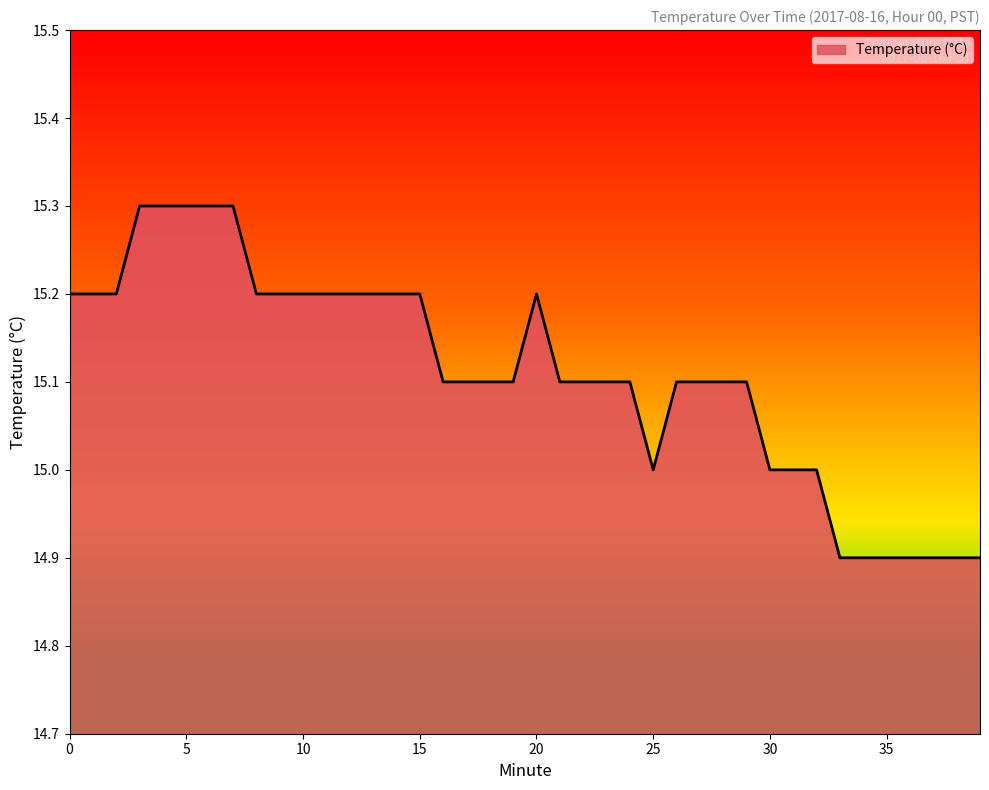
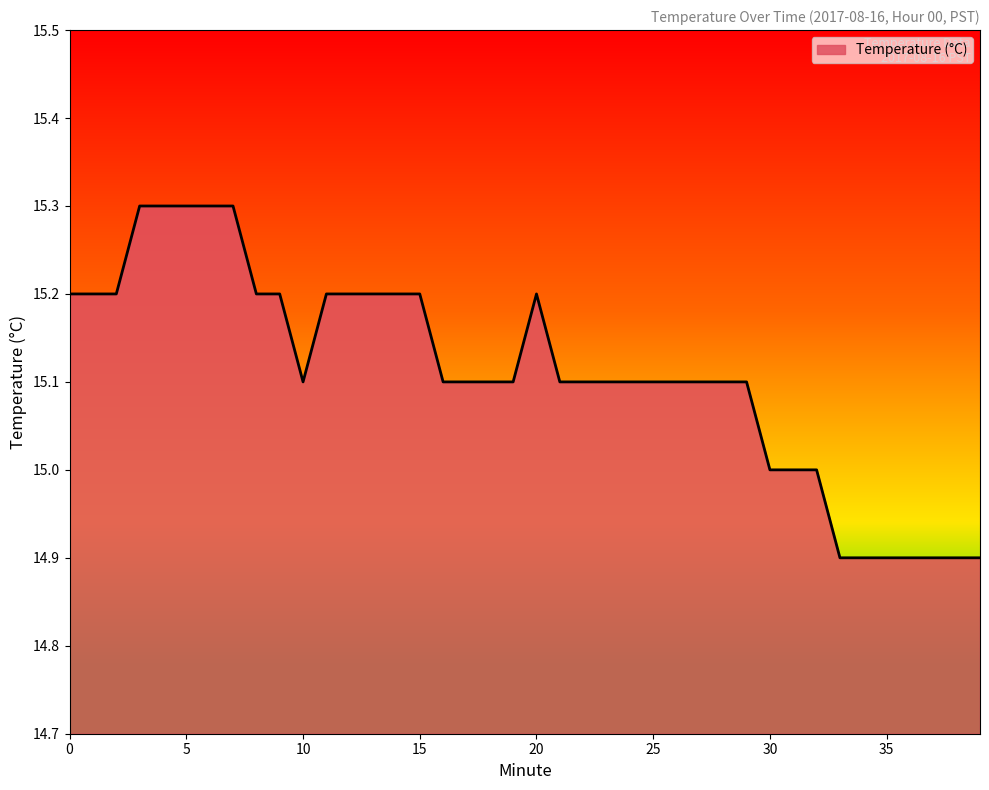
  {
    "0": 15.2,
    "5": 15.3,
-   "10": 15.2,
+   "10": 15.1,
    "15": 15.2,
    "20": 15.2,
-   "25": 15.0,
+   "25": 15.1,
    "30": 15.0,
    "35": 14.9
  }
